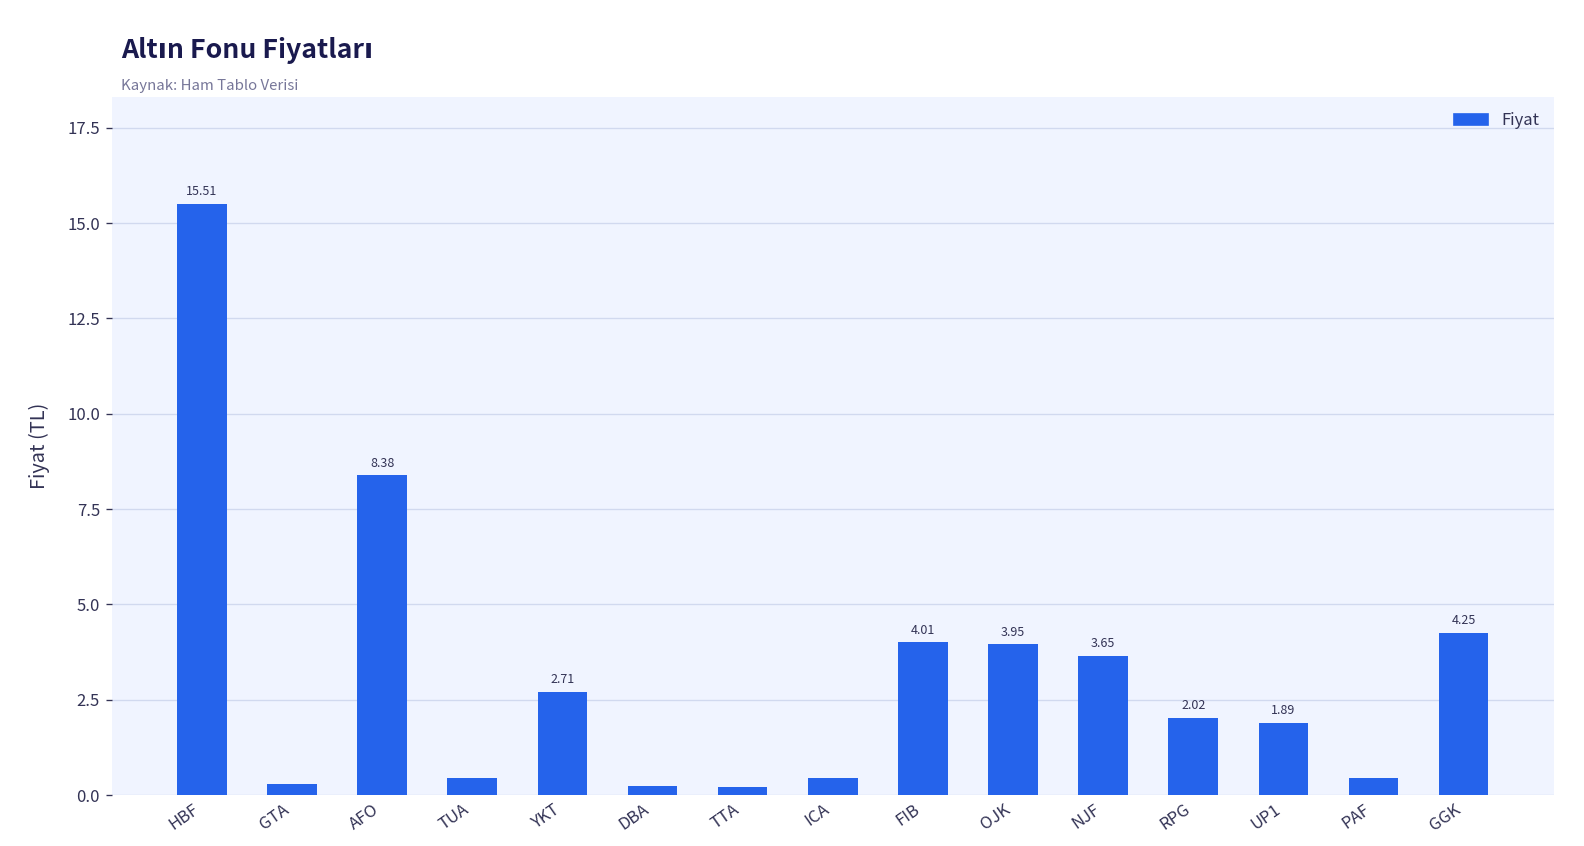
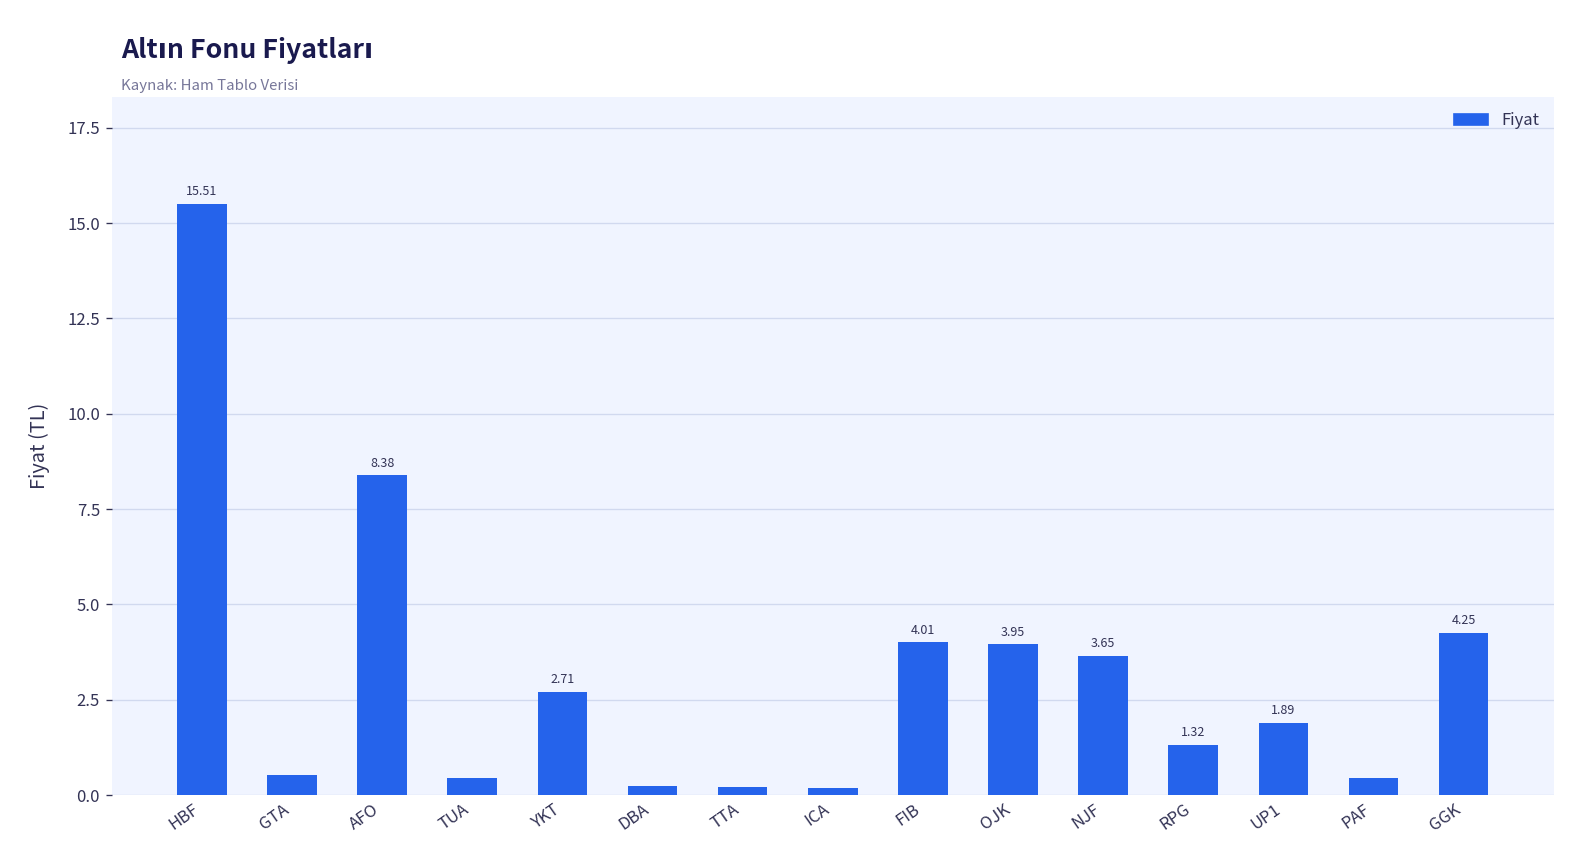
  {
    "HBF": 15.51,
-   "GTA": 0.3,
+   "GTA": 0.5,
    "AFO": 8.38,
    "YKT": 2.71,
-   "ICA": 0.4,
+   "ICA": 0.2,
    "FIB": 4.01,
    "OJK": 3.95,
    "NJF": 3.65,
-   "RPG": 2.02,
+   "RPG": 1.32,
    "UP1": 1.89,
    "GGK": 4.25
  }
